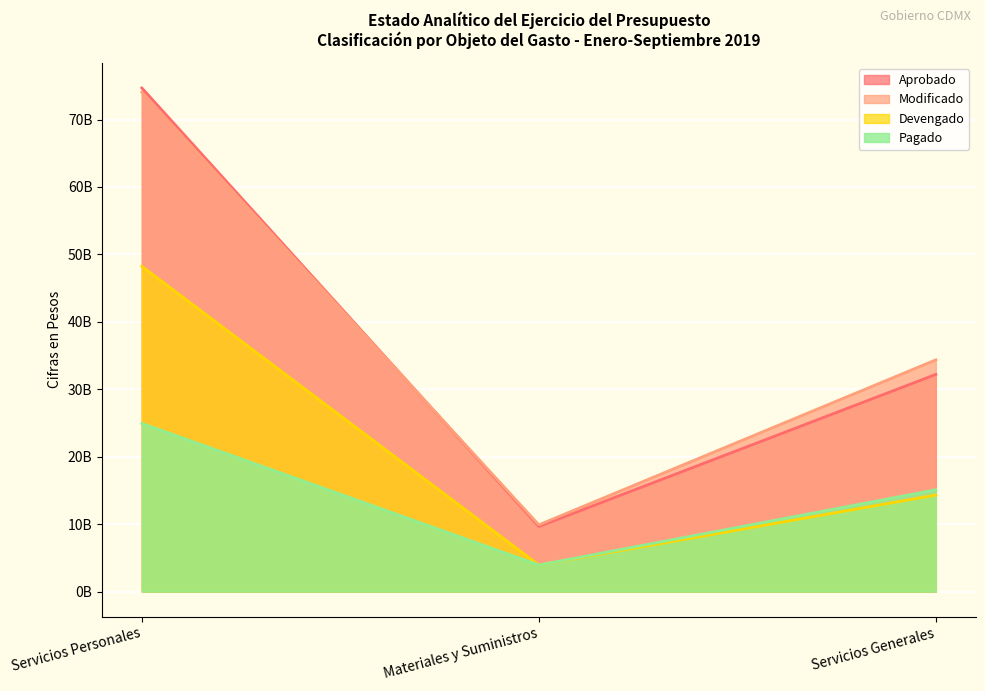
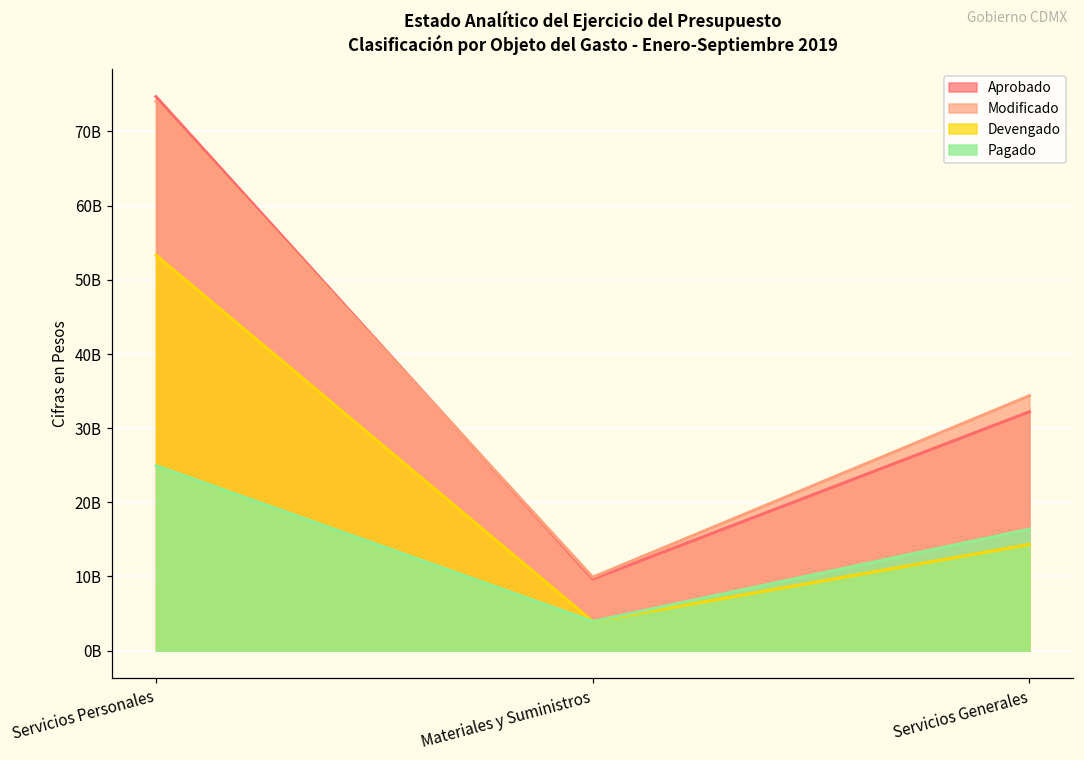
  {
    "Devengado": {
-     "Servicios Personales": 48000000000,
+     "Servicios Personales": 53000000000,
      "Servicios Generales": 14000000000
    },
    "Pagado": {
      "Servicios Personales": 25000000000,
-     "Servicios Generales": 15000000000
+     "Servicios Generales": 16000000000
    }
  }
